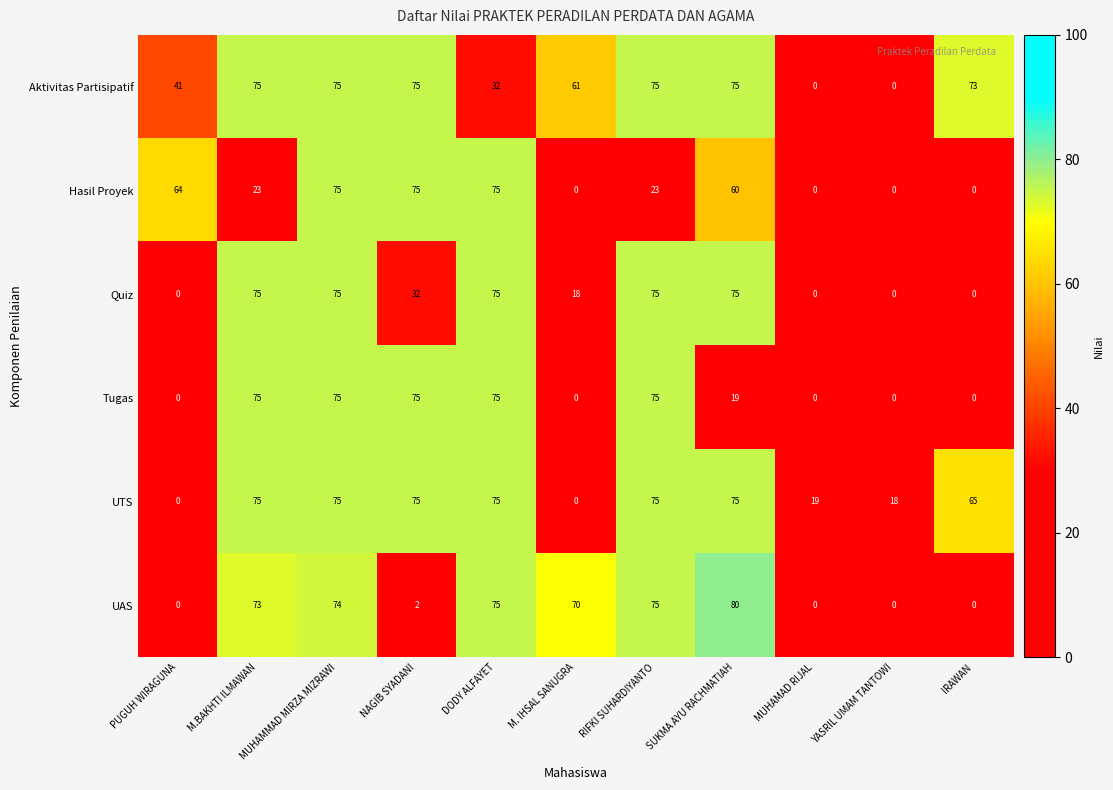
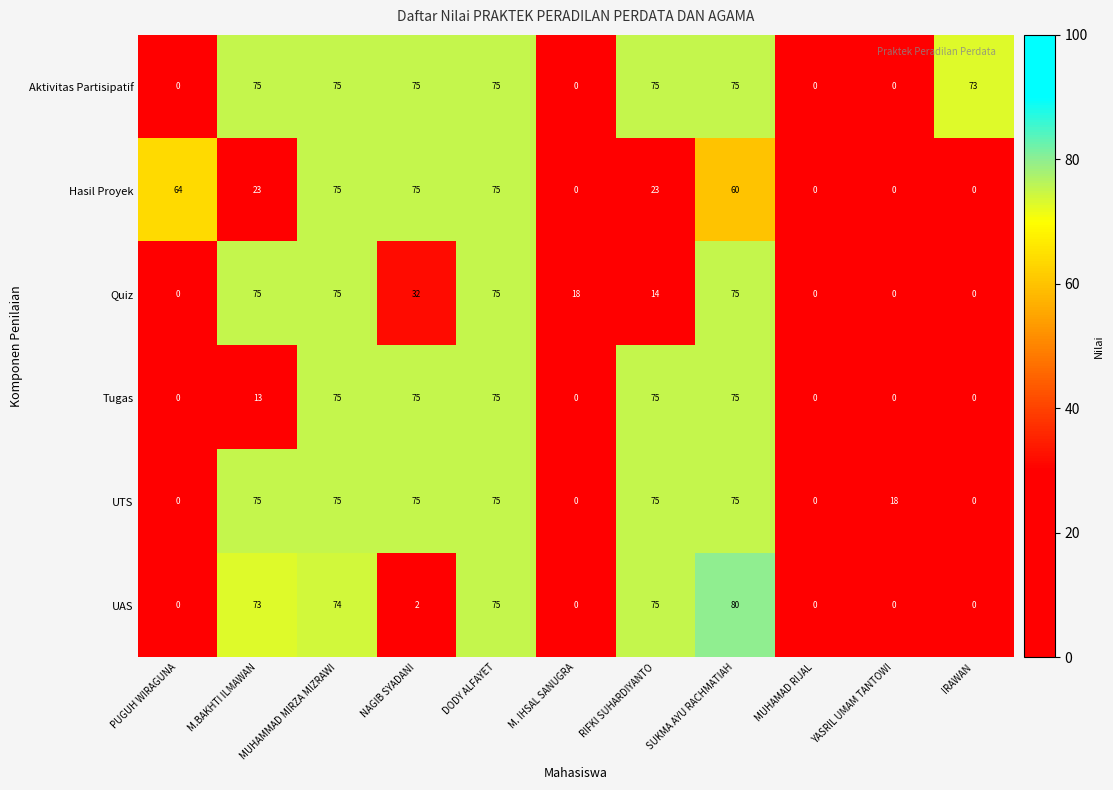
  {
    "Aktivitas Partisipatif": {
-     "PUGUH WIRAGUNA": 41,
+     "PUGUH WIRAGUNA": 0,
      "M.BAKHTI ILMAWAN": 75,
      "MUHAMMAD MIRZA MIZRAWI": 75,
      "NAGIB SYADANI": 75,
-     "DODY ALFAYET": 32,
-     "M. IHSAL SANUGRA": 61,
+     "DODY ALFAYET": 75,
+     "M. IHSAL SANUGRA": 0,
      "RIFKI SUHARDIYANTO": 75,
      "SUKMA AYU RACHMATIAH": 75,
      "MUHAMAD RIJAL": 0,
      "YASRIL UMAM TANTOWI": 0
    },
    "Hasil Proyek": {
      "PUGUH WIRAGUNA": 64,
      "M.BAKHTI ILMAWAN": 23,
      "MUHAMMAD MIRZA MIZRAWI": 75,
      "NAGIB SYADANI": 75,
      "DODY ALFAYET": 75,
      "M. IHSAL SANUGRA": 0,
      "RIFKI SUHARDIYANTO": 23,
      "SUKMA AYU RACHMATIAH": 60,
      "MUHAMAD RIJAL": 0,
      "YASRIL UMAM TANTOWI": 0,
      "IRAWAN": 0
    },
    "Quiz": {
      "PUGUH WIRAGUNA": 0,
      "M.BAKHTI ILMAWAN": 75,
      "MUHAMMAD MIRZA MIZRAWI": 75,
      "NAGIB SYADANI": 32,
      "DODY ALFAYET": 75,
      "M. IHSAL SANUGRA": 18,
-     "RIFKI SUHARDIYANTO": 75,
+     "RIFKI SUHARDIYANTO": 14,
      "SUKMA AYU RACHMATIAH": 75,
      "MUHAMAD RIJAL": 0,
      "YASRIL UMAM TANTOWI": 0,
      "IRAWAN": 0
    },
    "Tugas": {
      "PUGUH WIRAGUNA": 0,
-     "M.BAKHTI ILMAWAN": 75,
+     "M.BAKHTI ILMAWAN": 13,
      "MUHAMMAD MIRZA MIZRAWI": 75,
      "NAGIB SYADANI": 75,
      "DODY ALFAYET": 75,
      "M. IHSAL SANUGRA": 0,
      "RIFKI SUHARDIYANTO": 75,
-     "SUKMA AYU RACHMATIAH": 19,
+     "SUKMA AYU RACHMATIAH": 75,
      "MUHAMAD RIJAL": 0,
      "YASRIL UMAM TANTOWI": 0,
      "IRAWAN": 0
    },
    "UTS": {
      "PUGUH WIRAGUNA": 0,
      "M.BAKHTI ILMAWAN": 75,
      "MUHAMMAD MIRZA MIZRAWI": 75,
      "NAGIB SYADANI": 75,
      "DODY ALFAYET": 75,
      "M. IHSAL SANUGRA": 0,
      "RIFKI SUHARDIYANTO": 75,
      "SUKMA AYU RACHMATIAH": 75,
-     "MUHAMAD RIJAL": 19,
+     "MUHAMAD RIJAL": 0,
      "YASRIL UMAM TANTOWI": 18,
-     "IRAWAN": 65
+     "IRAWAN": 0
    },
    "UAS": {
      "PUGUH WIRAGUNA": 0,
      "M.BAKHTI ILMAWAN": 73,
      "MUHAMMAD MIRZA MIZRAWI": 74,
      "NAGIB SYADANI": 2,
      "DODY ALFAYET": 75,
-     "M. IHSAL SANUGRA": 70,
+     "M. IHSAL SANUGRA": 0,
      "RIFKI SUHARDIYANTO": 75,
      "SUKMA AYU RACHMATIAH": 80,
      "MUHAMAD RIJAL": 0,
      "YASRIL UMAM TANTOWI": 0,
      "IRAWAN": 0
    }
  }
